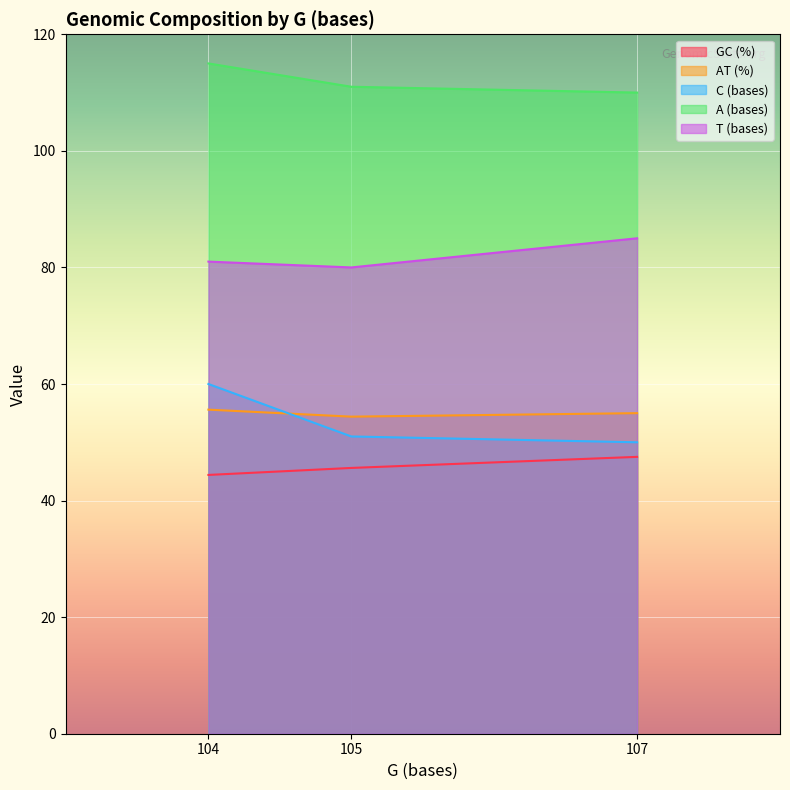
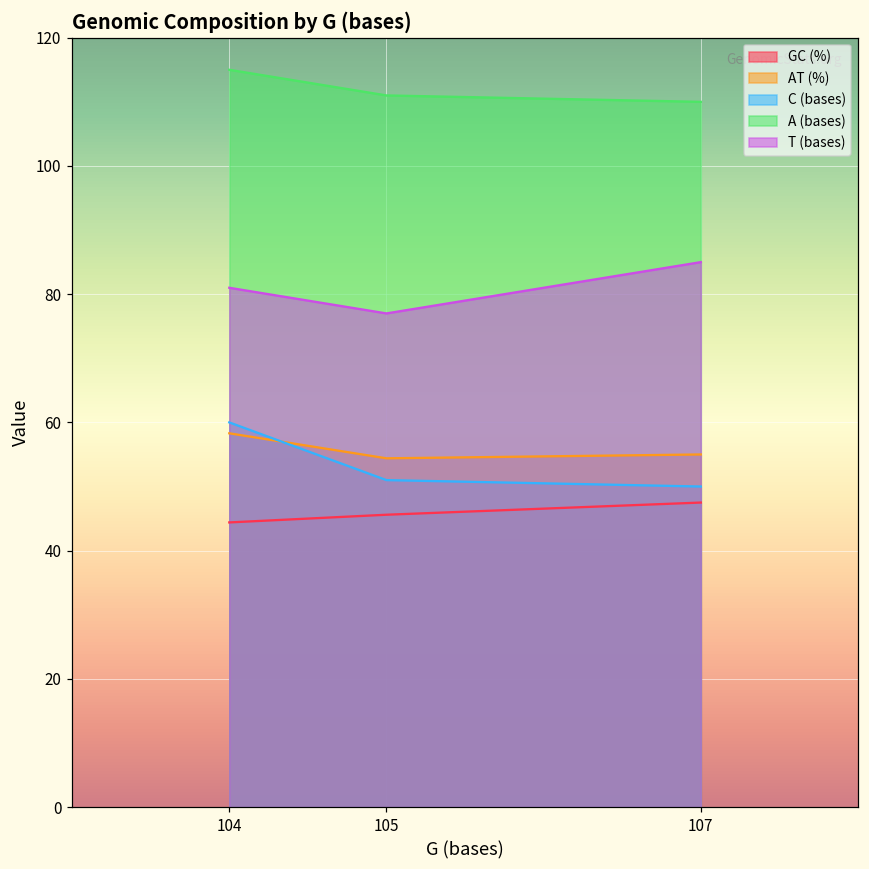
  {
    "GC (%)": {
      "104": 44,
      "105": 46,
      "107": 48
    },
    "AT (%)": {
-     "104": 56,
+     "104": 58,
      "105": 54,
      "107": 55
    },
    "C (bases)": {
      "104": 60,
      "105": 51,
      "107": 50
    },
    "A (bases)": {
      "104": 115,
      "105": 111,
      "107": 110
    },
    "T (bases)": {
      "104": 81,
-     "105": 80,
+     "105": 77,
      "107": 85
    }
  }
